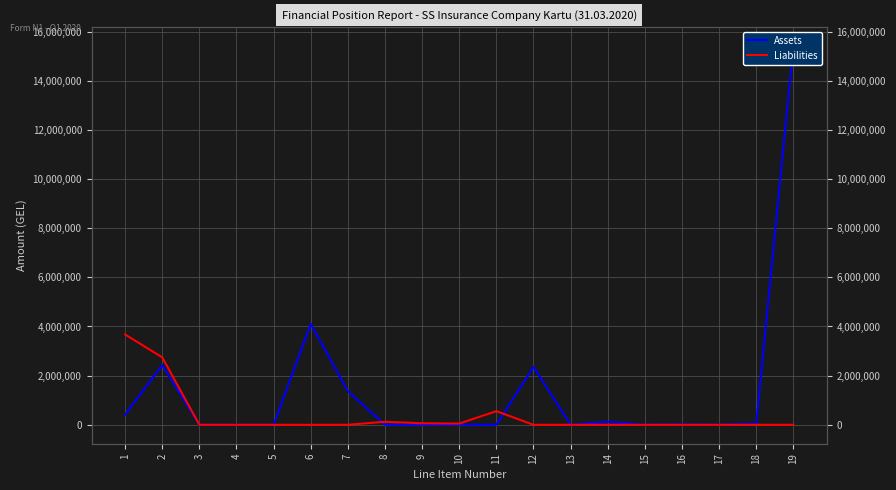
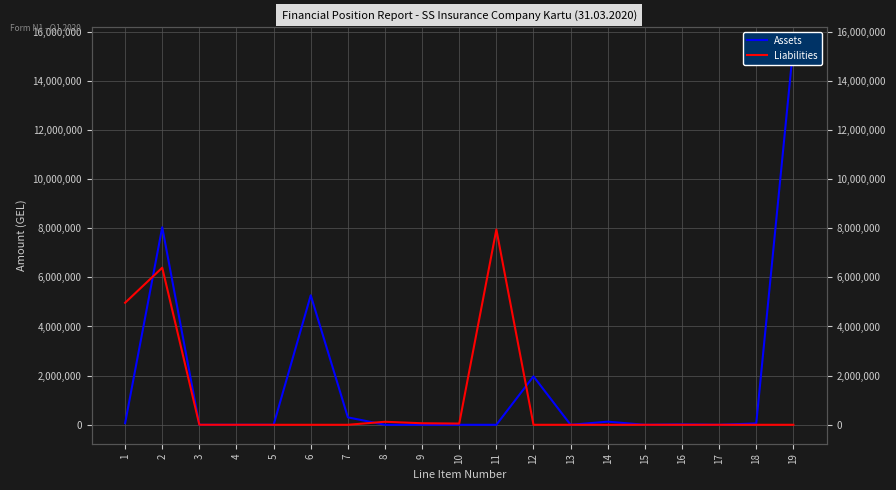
  {
    "Assets": {
-     "1": "400,000",
-     "2": "2,400,000",
-     "6": "4,100,000",
-     "7": "1,400,000",
+     "1": "100,000",
+     "2": "8,000,000",
+     "6": "5,300,000",
+     "7": "300,000",
      "8": "0",
      "11": "0",
-     "12": "2,400,000",
+     "12": "2,000,000",
      "14": "100,000"
    },
    "Liabilities": {
-     "1": "3,700,000",
-     "2": "2,700,000",
+     "1": "5,000,000",
+     "2": "6,400,000",
      "6": "0",
      "7": "0",
      "8": "100,000",
-     "11": "600,000",
+     "11": "7,900,000",
      "12": "0",
      "14": "0",
      "19": "0"
    }
  }
